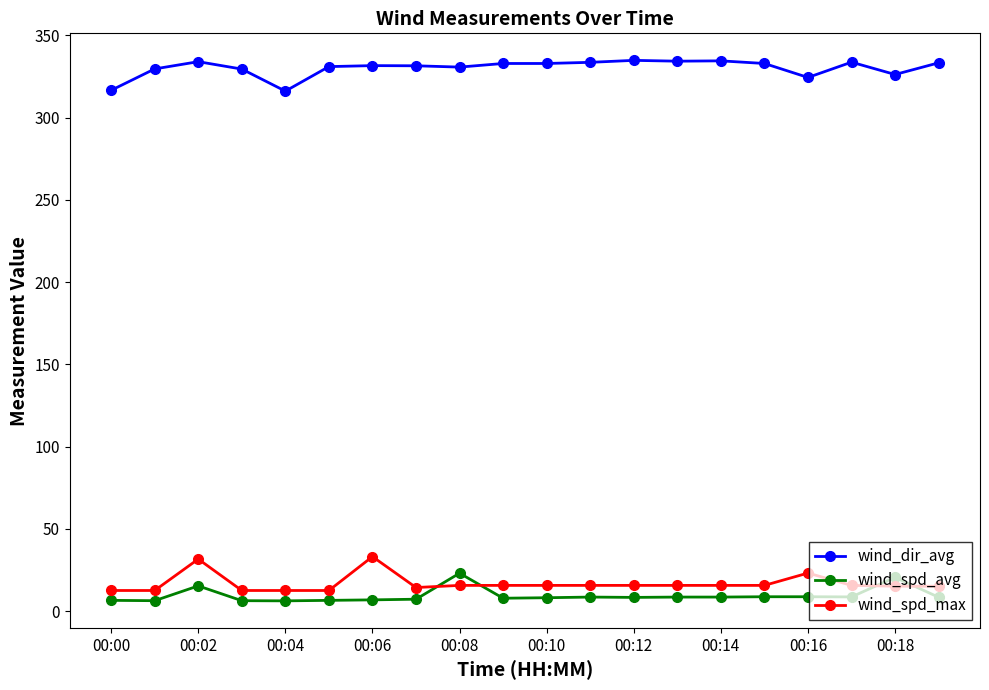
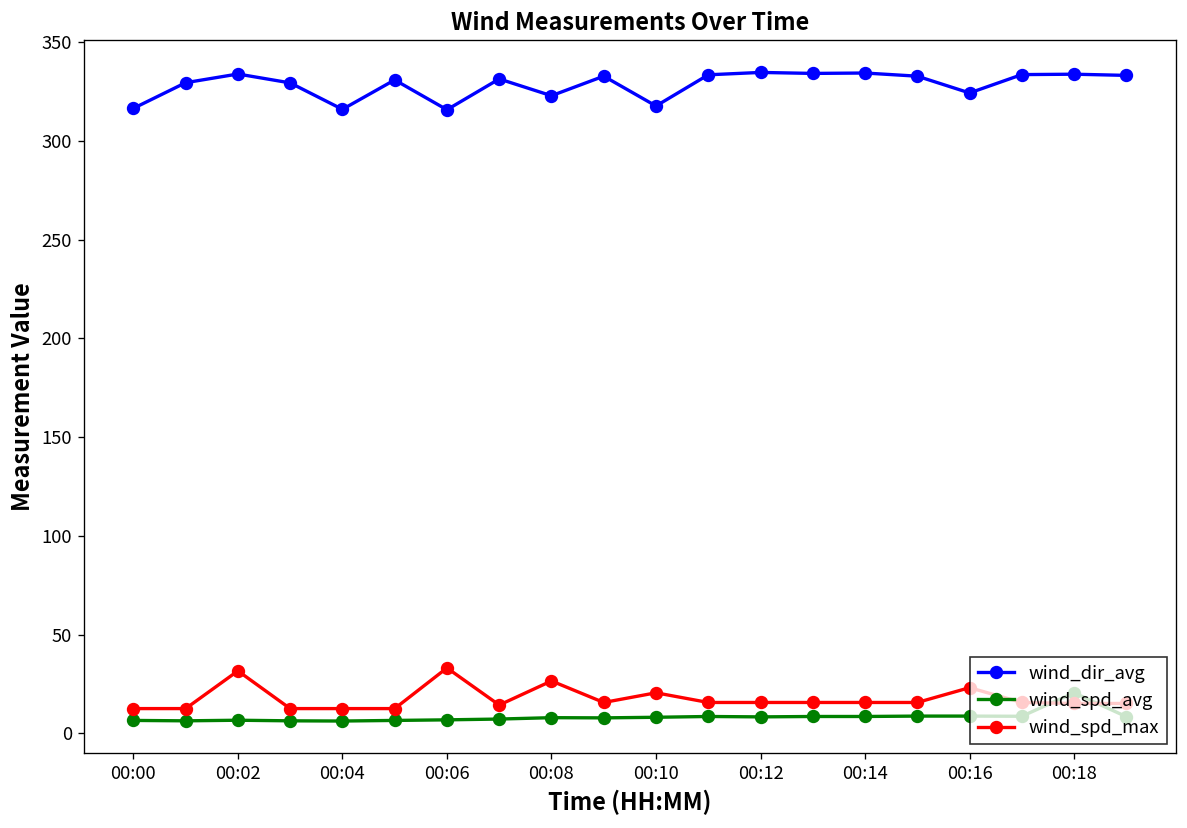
  {
    "wind_dir_avg": {
      "00:00": 317,
      "00:02": 334,
      "00:04": 316,
-     "00:06": 332,
-     "00:08": 331,
-     "00:10": 333,
+     "00:06": 316,
+     "00:08": 323,
+     "00:10": 318,
      "00:12": 335,
      "00:14": 335,
      "00:16": 324,
-     "00:18": 326
+     "00:18": 334
    },
    "wind_spd_avg": {
      "00:00": 7,
-     "00:02": 15,
+     "00:02": 7,
      "00:04": 6,
      "00:06": 7,
-     "00:08": 23,
+     "00:08": 8,
      "00:10": 8,
      "00:12": 8,
      "00:14": 9,
      "00:16": 9
    },
    "wind_spd_max": {
      "00:00": 13,
      "00:02": 32,
      "00:04": 13,
      "00:06": 33,
-     "00:08": 16,
-     "00:10": 16,
+     "00:08": 27,
+     "00:10": 21,
      "00:12": 16,
      "00:14": 16,
      "00:16": 23
    }
  }
